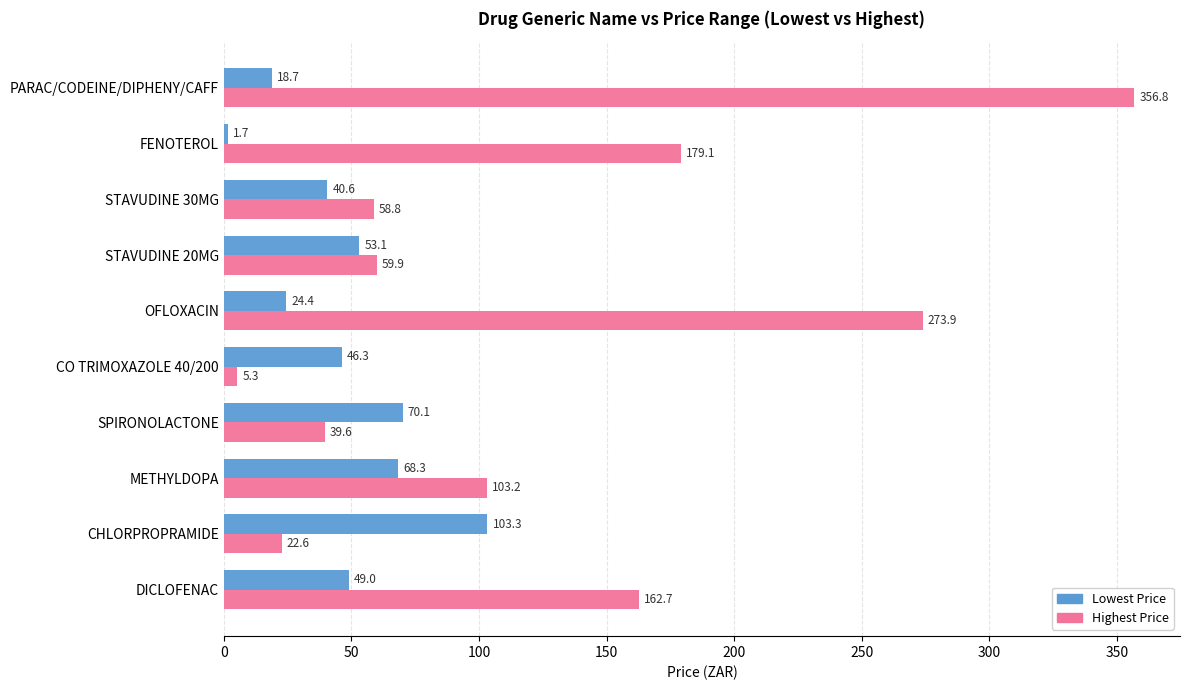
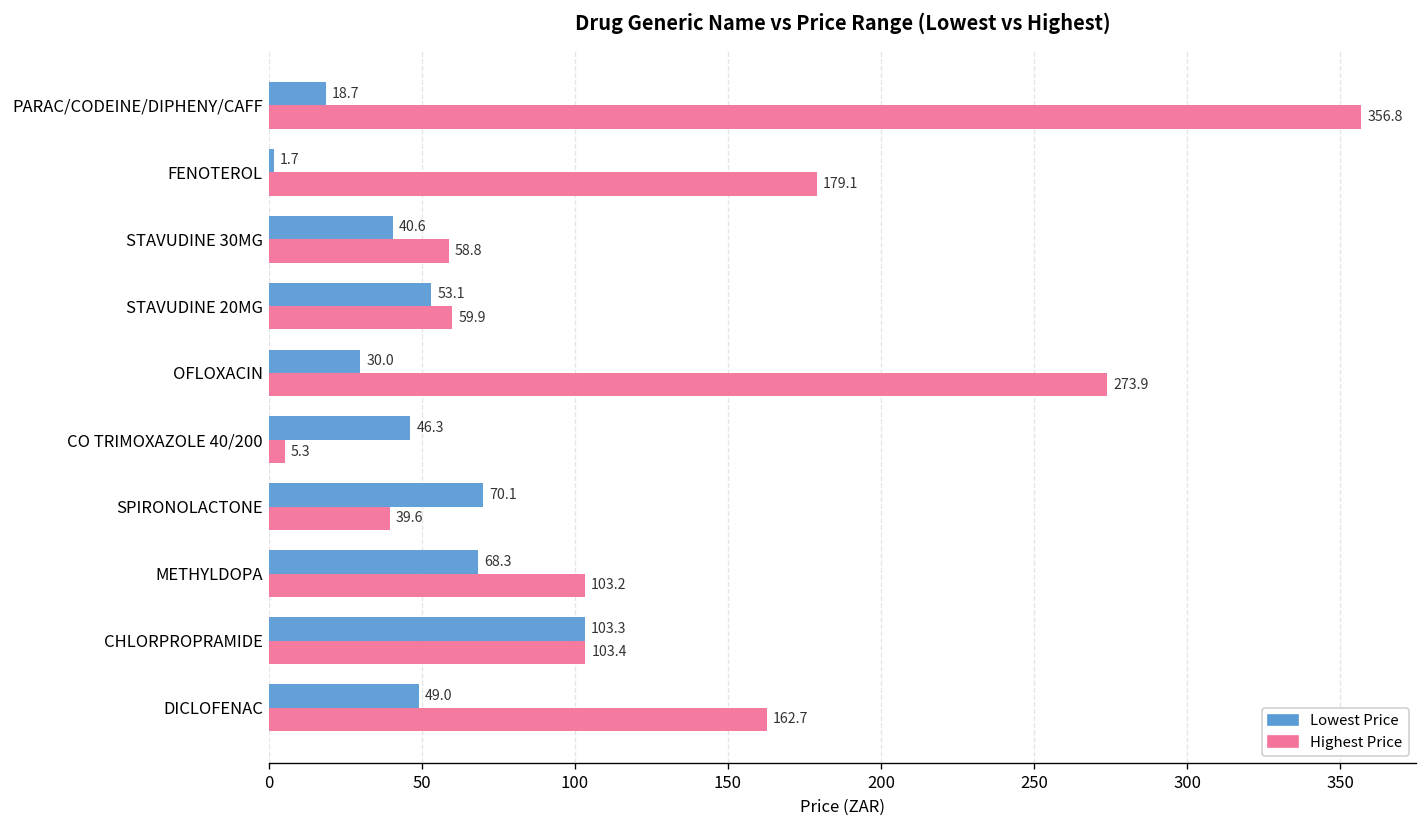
  {
    "Lowest Price": {
      "PARAC/CODEINE/DIPHENY/CAFF": 18.7,
      "FENOTEROL": 1.7,
      "STAVUDINE 30MG": 40.6,
      "STAVUDINE 20MG": 53.1,
-     "OFLOXACIN": 24.4,
+     "OFLOXACIN": 30.0,
      "CO TRIMOXAZOLE 40/200": 46.3,
      "SPIRONOLACTONE": 70.1,
      "METHYLDOPA": 68.3,
      "CHLORPROPRAMIDE": 103.3,
      "DICLOFENAC": 49.0
    },
    "Highest Price": {
      "PARAC/CODEINE/DIPHENY/CAFF": 356.8,
      "FENOTEROL": 179.1,
      "STAVUDINE 30MG": 58.8,
      "STAVUDINE 20MG": 59.9,
      "OFLOXACIN": 273.9,
      "CO TRIMOXAZOLE 40/200": 5.3,
      "SPIRONOLACTONE": 39.6,
      "METHYLDOPA": 103.2,
-     "CHLORPROPRAMIDE": 22.6,
+     "CHLORPROPRAMIDE": 103.4,
      "DICLOFENAC": 162.7
    }
  }
